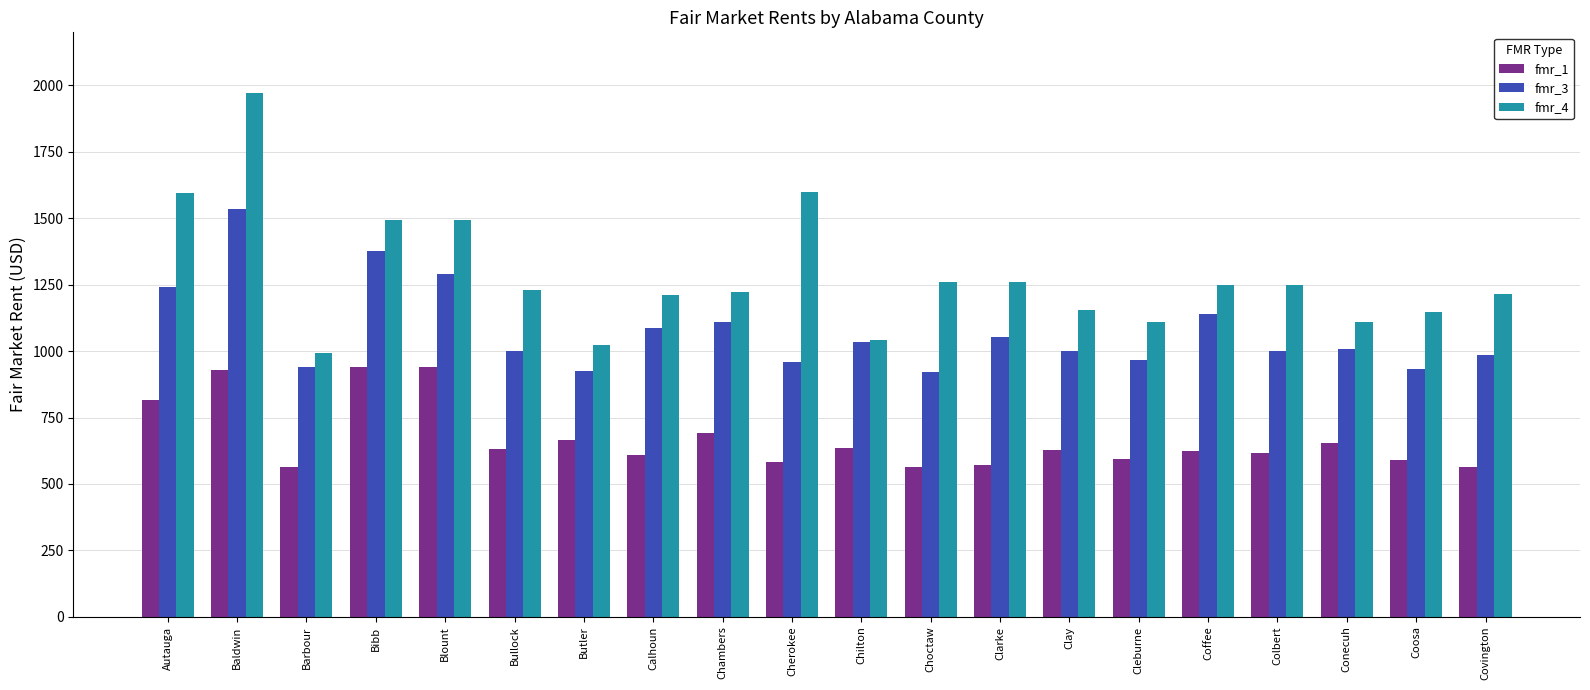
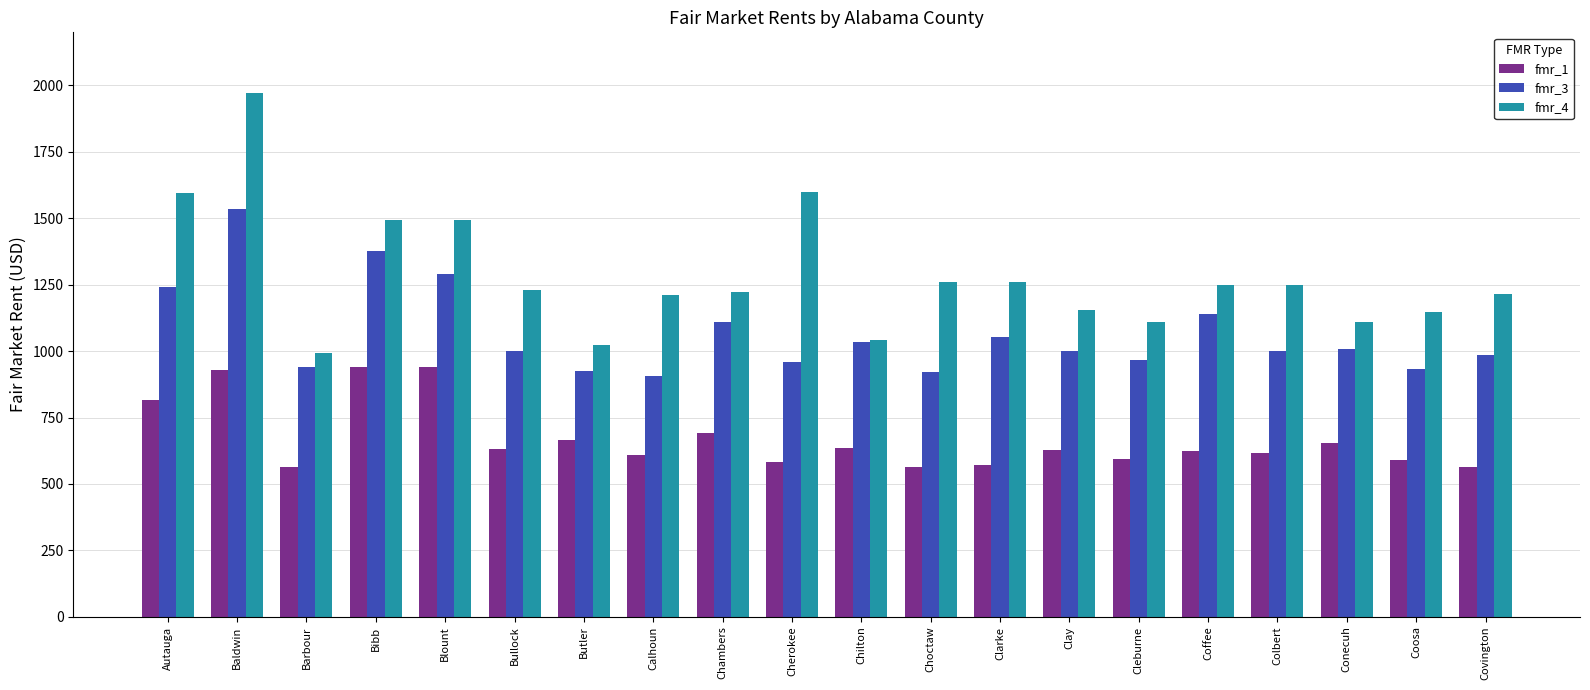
  {
    "fmr_1": {
      "Autauga": 820,
      "Baldwin": 930,
      "Barbour": 560,
      "Bibb": 940,
      "Blount": 940,
      "Bullock": 630,
      "Butler": 660,
      "Calhoun": 610,
      "Chambers": 690,
      "Cherokee": 580,
      "Chilton": 630,
      "Choctaw": 560,
      "Clarke": 570,
      "Clay": 630,
      "Cleburne": 590,
      "Coffee": 630,
      "Colbert": 620,
      "Conecuh": 660,
      "Coosa": 590,
      "Covington": 560
    },
    "fmr_3": {
      "Autauga": 1240,
      "Baldwin": 1530,
      "Barbour": 940,
      "Bibb": 1380,
      "Blount": 1290,
      "Bullock": 1000,
      "Butler": 930,
-     "Calhoun": 1090,
+     "Calhoun": 910,
      "Chambers": 1110,
      "Cherokee": 960,
      "Chilton": 1040,
      "Choctaw": 920,
      "Clarke": 1050,
      "Clay": 1000,
      "Cleburne": 970,
      "Coffee": 1140,
      "Colbert": 1000,
      "Conecuh": 1010,
      "Coosa": 930,
      "Covington": 990
    },
    "fmr_4": {
      "Autauga": 1600,
      "Baldwin": 1970,
      "Barbour": 990,
      "Bibb": 1490,
      "Blount": 1490,
      "Bullock": 1230,
      "Butler": 1020,
      "Calhoun": 1210,
      "Chambers": 1220,
      "Cherokee": 1600,
      "Chilton": 1040,
      "Choctaw": 1260,
      "Clarke": 1260,
      "Clay": 1150,
      "Cleburne": 1110,
      "Coffee": 1250,
      "Colbert": 1250,
      "Conecuh": 1110,
      "Coosa": 1150,
      "Covington": 1210
    }
  }
